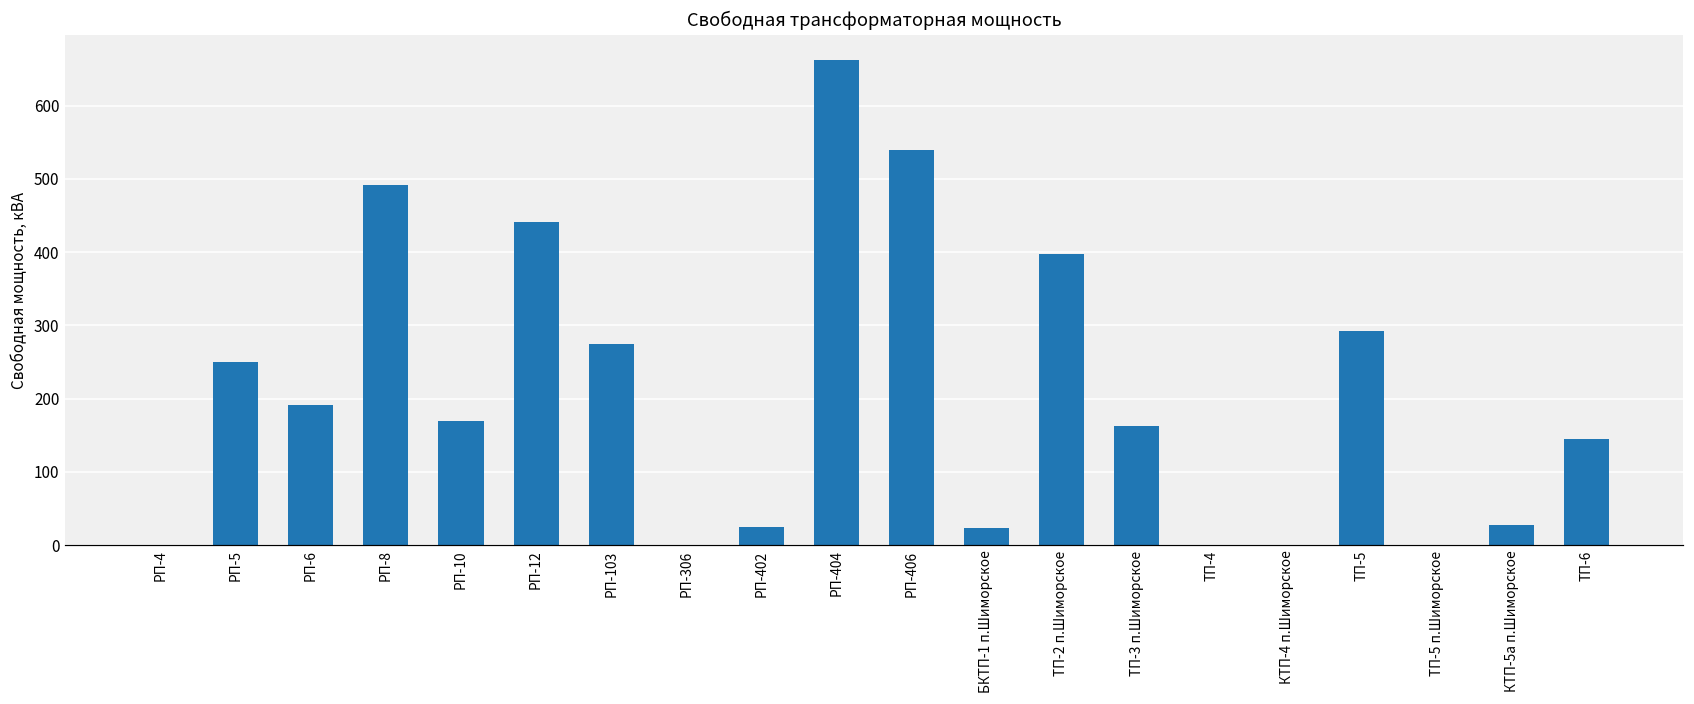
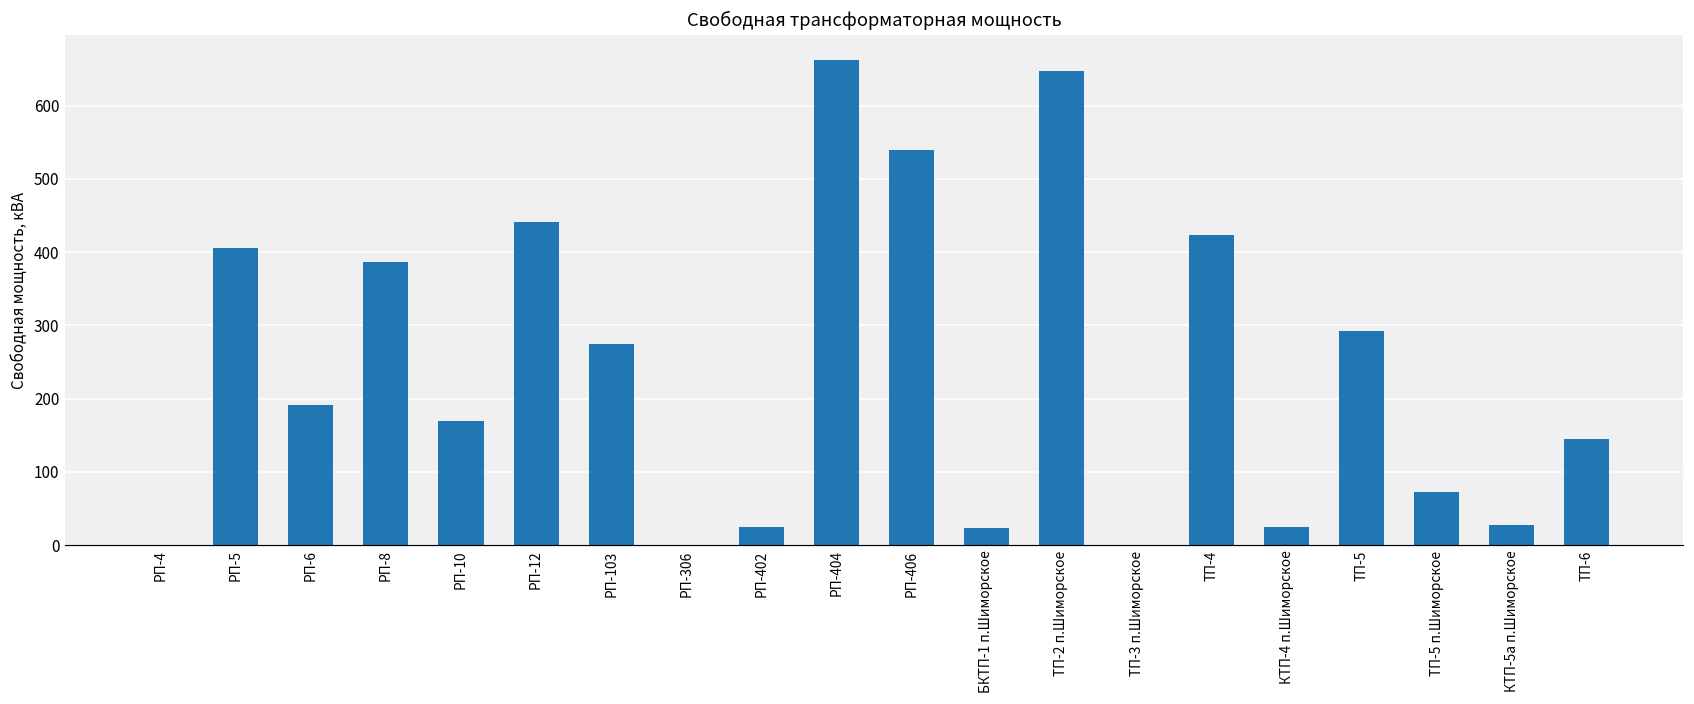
  {
    "РП-4": 0,
-   "РП-5": 250,
+   "РП-5": 410,
    "РП-6": 190,
-   "РП-8": 490,
+   "РП-8": 390,
    "РП-10": 170,
    "РП-12": 440,
    "РП-103": 280,
    "РП-306": 0,
    "РП-402": 20,
    "РП-404": 660,
    "РП-406": 540,
    "БКТП-1 п.Шиморское": 20,
-   "ТП-2 п.Шиморское": 400,
-   "ТП-3 п.Шиморское": 160,
-   "ТП-4": 0,
-   "КТП-4 п.Шиморское": 0,
+   "ТП-2 п.Шиморское": 650,
+   "ТП-3 п.Шиморское": 0,
+   "ТП-4": 420,
+   "КТП-4 п.Шиморское": 20,
    "ТП-5": 290,
-   "ТП-5 п.Шиморское": 0,
+   "ТП-5 п.Шиморское": 70,
    "КТП-5а п.Шиморское": 30,
    "ТП-6": 150
  }
